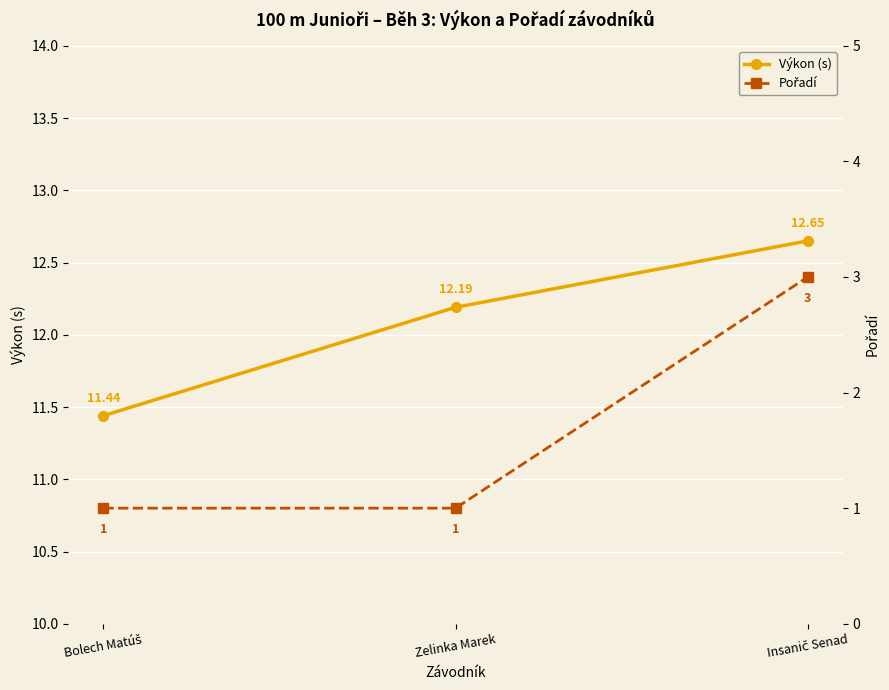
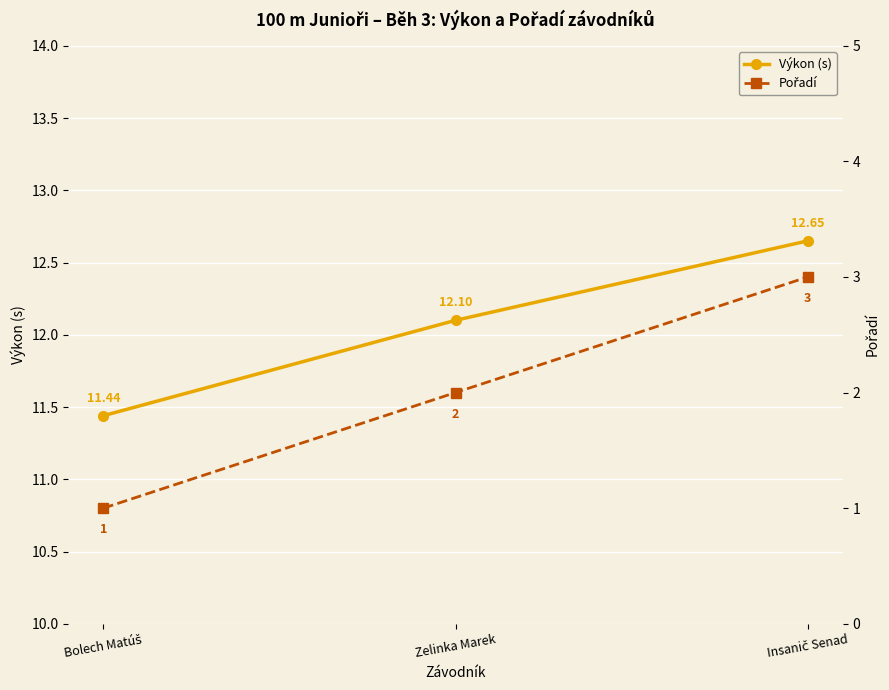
  {
    "Výkon (s)": {
      "Bolech Matúš": 11.44,
-     "Zelinka Marek": 12.19,
+     "Zelinka Marek": 12.10,
      "Insanič Senad": 12.65
    },
    "Pořadí": {
      "Bolech Matúš": 1,
-     "Zelinka Marek": 1,
+     "Zelinka Marek": 2,
      "Insanič Senad": 3
    }
  }
